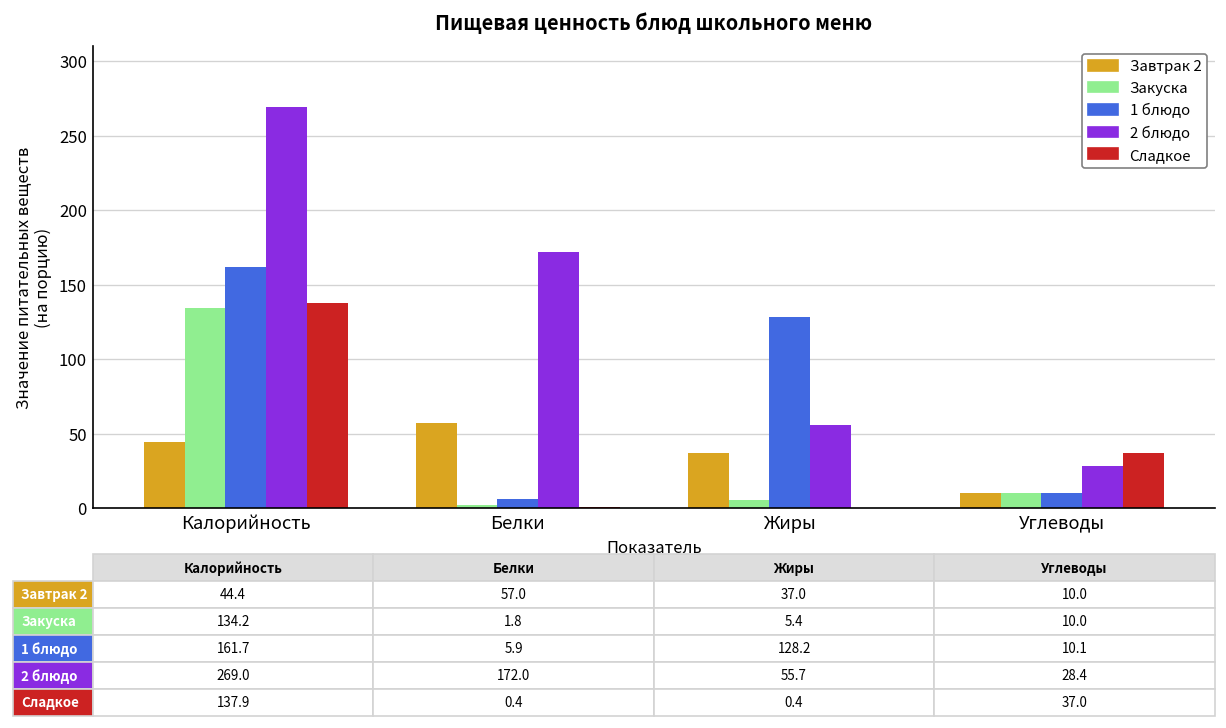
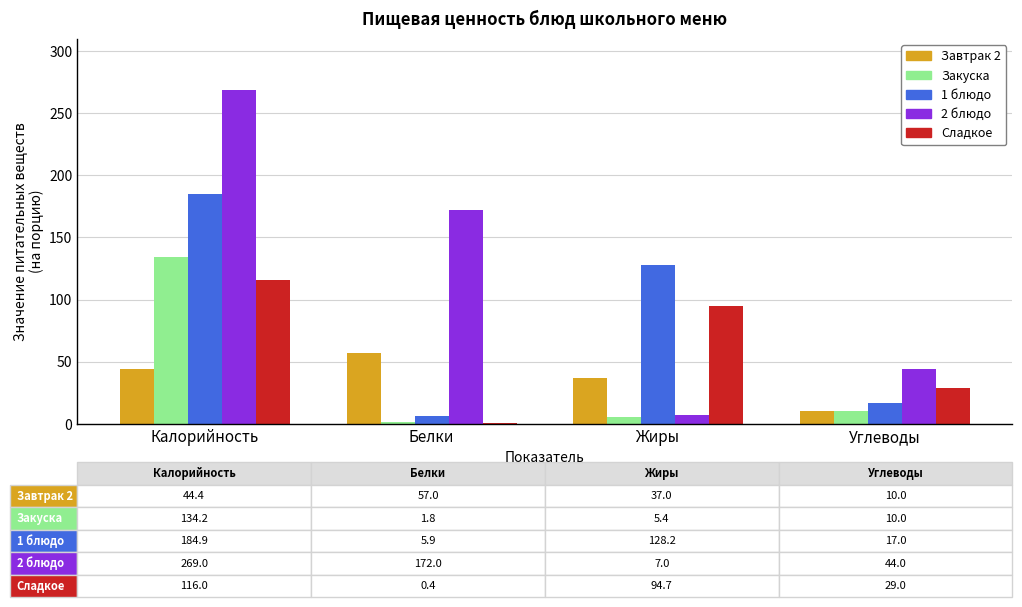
  {
    "Завтрак 2": {
      "Калорийность": 44,
      "Белки": 57,
      "Жиры": 37,
      "Углеводы": 10
    },
    "Закуска": {
      "Калорийность": 134,
      "Жиры": 5,
      "Углеводы": 10
    },
    "1 блюдо": {
-     "Калорийность": 161.7,
-     "Углеводы": 10.1
+     "Калорийность": 184.9,
+     "Углеводы": 17.0
    },
    "2 блюдо": {
-     "Жиры": 55.7,
-     "Углеводы": 28.4
+     "Жиры": 7.0,
+     "Углеводы": 44.0
    },
    "Сладкое": {
-     "Калорийность": 137.9,
-     "Жиры": 0.4,
-     "Углеводы": 37.0
+     "Калорийность": 116.0,
+     "Жиры": 94.7,
+     "Углеводы": 29.0
    }
  }
